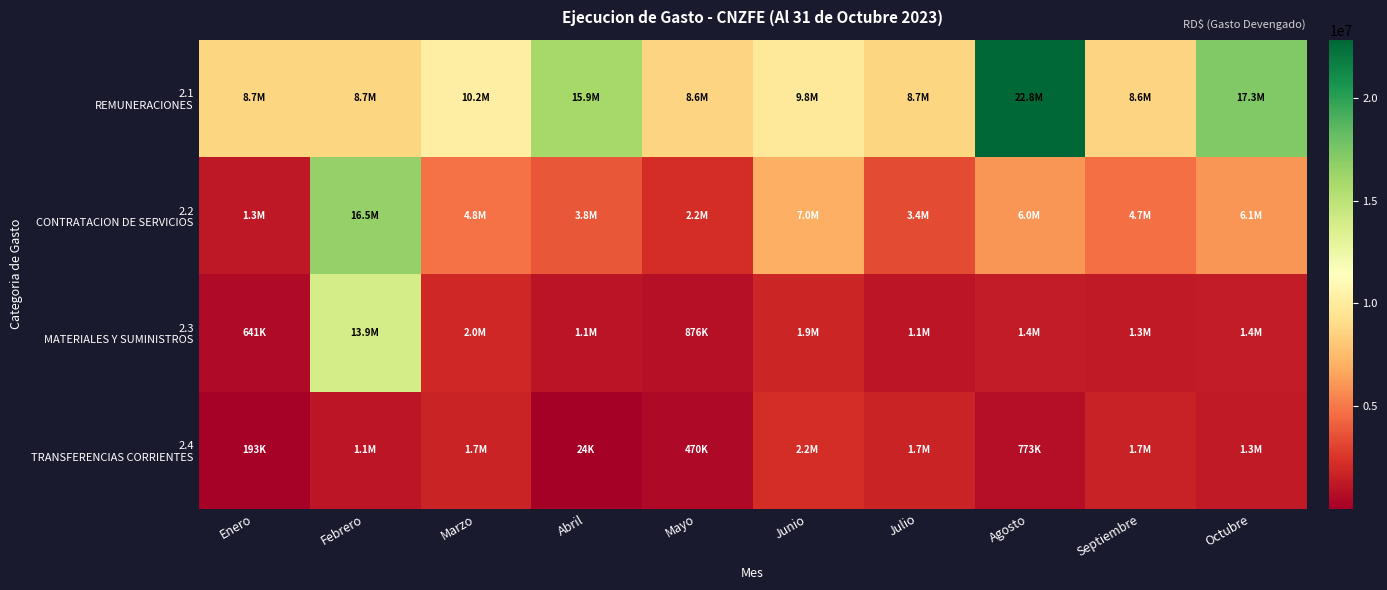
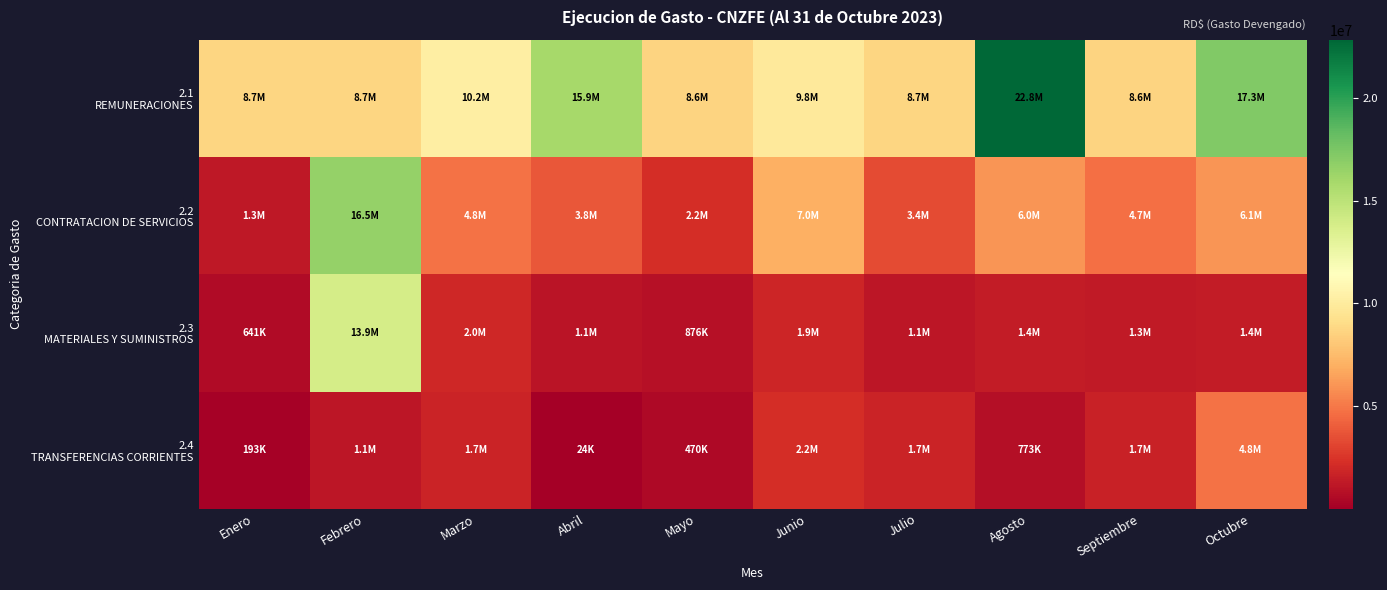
  {
    "2.1 REMUNERACIONES": {
      "Enero": "8.7M",
      "Febrero": "8.7M",
      "Marzo": "10.2M",
      "Abril": "15.9M",
      "Mayo": "8.6M",
      "Junio": "9.8M",
      "Julio": "8.7M",
      "Agosto": "22.8M",
      "Septiembre": "8.6M",
      "Octubre": "17.3M"
    },
    "2.2 CONTRATACION DE SERVICIOS": {
      "Enero": "1.3M",
      "Febrero": "16.5M",
      "Marzo": "4.8M",
      "Abril": "3.8M",
      "Mayo": "2.2M",
      "Junio": "7.0M",
      "Julio": "3.4M",
      "Agosto": "6.0M",
      "Septiembre": "4.7M",
      "Octubre": "6.1M"
    },
    "2.3 MATERIALES Y SUMINISTROS": {
      "Enero": "641K",
      "Febrero": "13.9M",
      "Marzo": "2.0M",
      "Abril": "1.1M",
      "Mayo": "876K",
      "Junio": "1.9M",
      "Julio": "1.1M",
      "Agosto": "1.4M",
      "Septiembre": "1.3M",
      "Octubre": "1.4M"
    },
    "2.4 TRANSFERENCIAS CORRIENTES": {
      "Enero": "193K",
      "Febrero": "1.1M",
      "Marzo": "1.7M",
      "Abril": "24K",
      "Mayo": "470K",
      "Junio": "2.2M",
      "Julio": "1.7M",
      "Agosto": "773K",
      "Septiembre": "1.7M",
-     "Octubre": "1.3M"
+     "Octubre": "4.8M"
    }
  }
